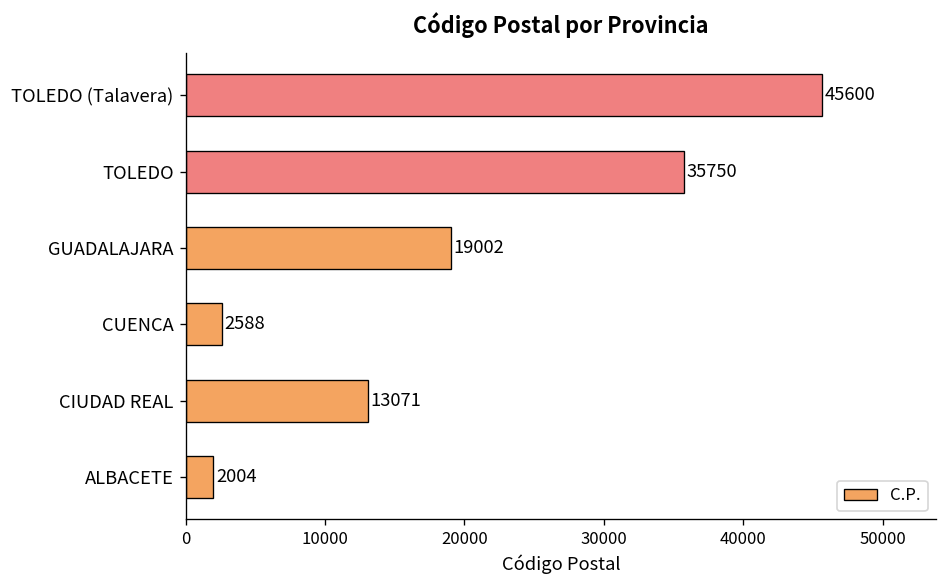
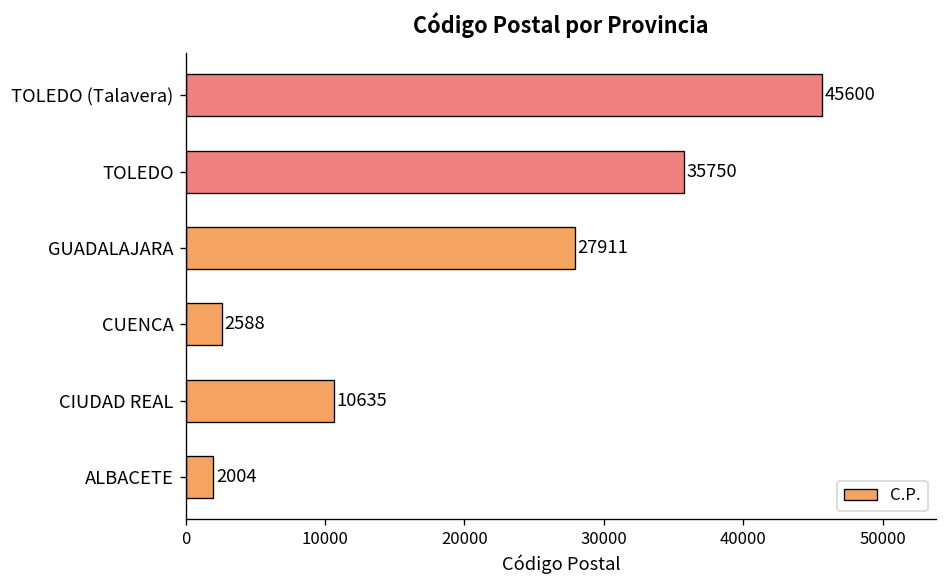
  {
    "TOLEDO (Talavera)": 45600,
    "TOLEDO": 35750,
-   "GUADALAJARA": 19002,
+   "GUADALAJARA": 27911,
    "CUENCA": 2588,
-   "CIUDAD REAL": 13071,
+   "CIUDAD REAL": 10635,
    "ALBACETE": 2004
  }
